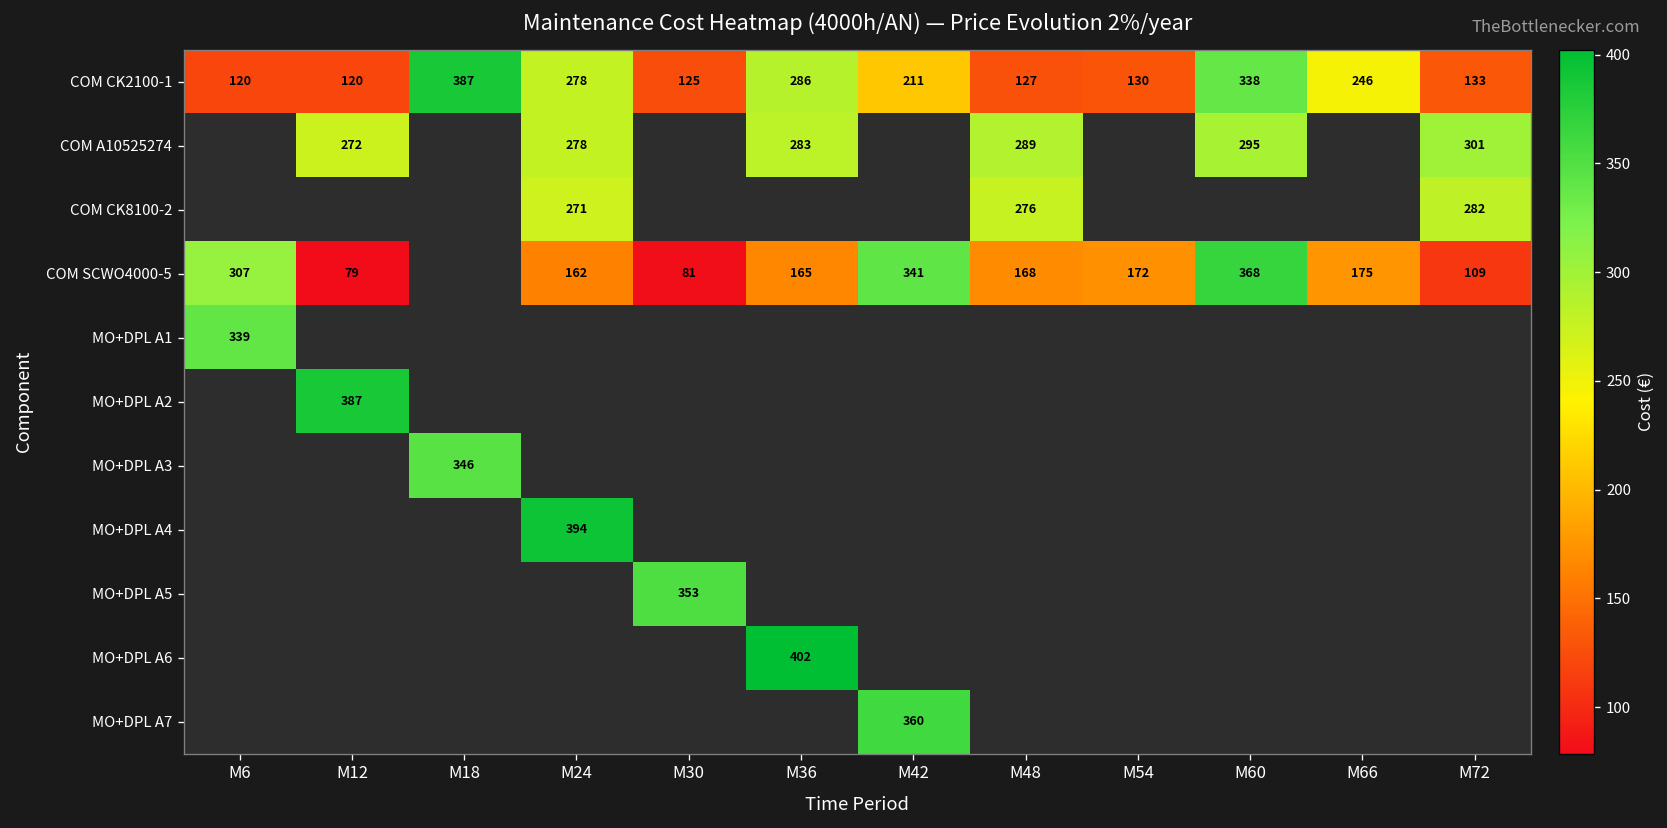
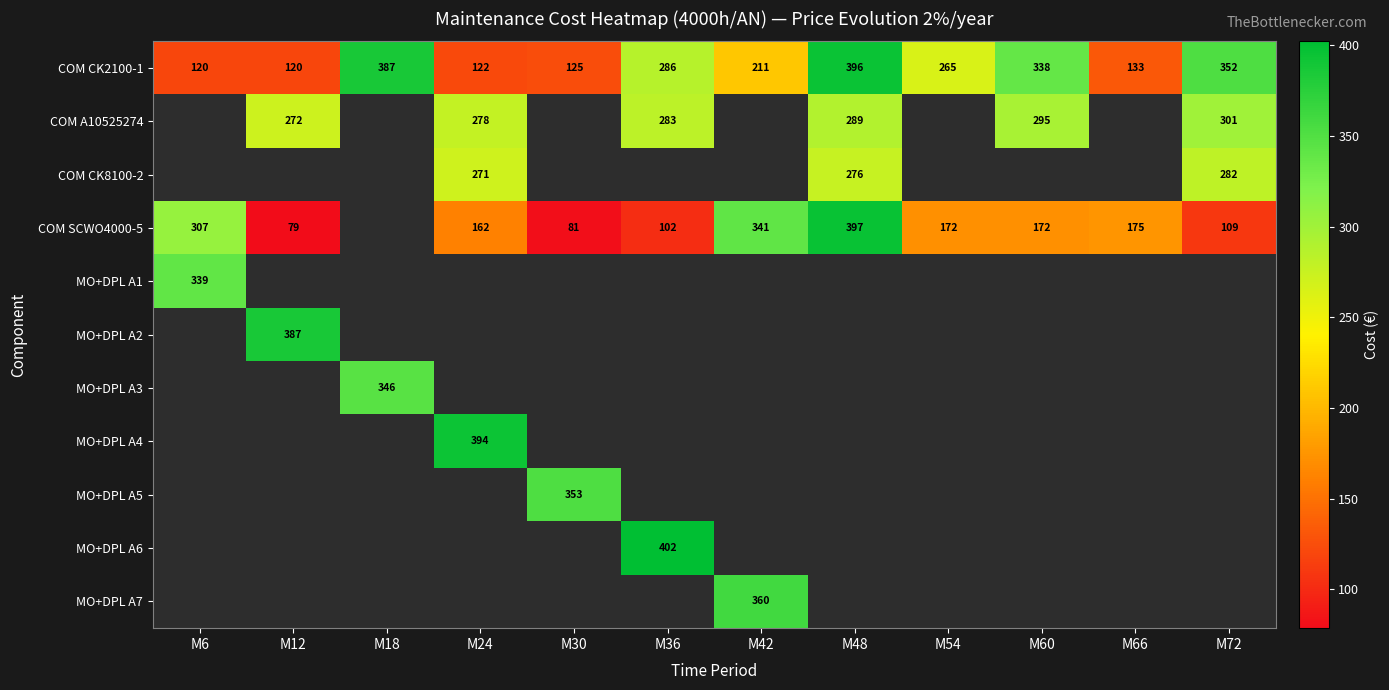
  {
    "COM CK2100-1": {
      "M6": 120,
      "M12": 120,
      "M18": 387,
-     "M24": 278,
+     "M24": 122,
      "M30": 125,
      "M36": 286,
      "M42": 211,
-     "M48": 127,
-     "M54": 130,
+     "M48": 396,
+     "M54": 265,
      "M60": 338,
-     "M66": 246,
-     "M72": 133
+     "M66": 133,
+     "M72": 352
    },
    "COM A10525274": {
      "M12": 272,
      "M24": 278,
      "M36": 283,
      "M48": 289,
      "M60": 295,
      "M72": 301
    },
    "COM CK8100-2": {
      "M24": 271,
      "M48": 276,
      "M72": 282
    },
    "COM SCWO4000-5": {
      "M6": 307,
      "M12": 79,
      "M24": 162,
      "M30": 81,
-     "M36": 165,
+     "M36": 102,
      "M42": 341,
-     "M48": 168,
+     "M48": 397,
      "M54": 172,
-     "M60": 368,
+     "M60": 172,
      "M66": 175,
      "M72": 109
    },
    "MO+DPL A1": {
      "M6": 339
    },
    "MO+DPL A2": {
      "M12": 387
    },
    "MO+DPL A3": {
      "M18": 346
    },
    "MO+DPL A4": {
      "M24": 394
    },
    "MO+DPL A5": {
      "M30": 353
    },
    "MO+DPL A6": {
      "M36": 402
    },
    "MO+DPL A7": {
      "M42": 360
    }
  }
